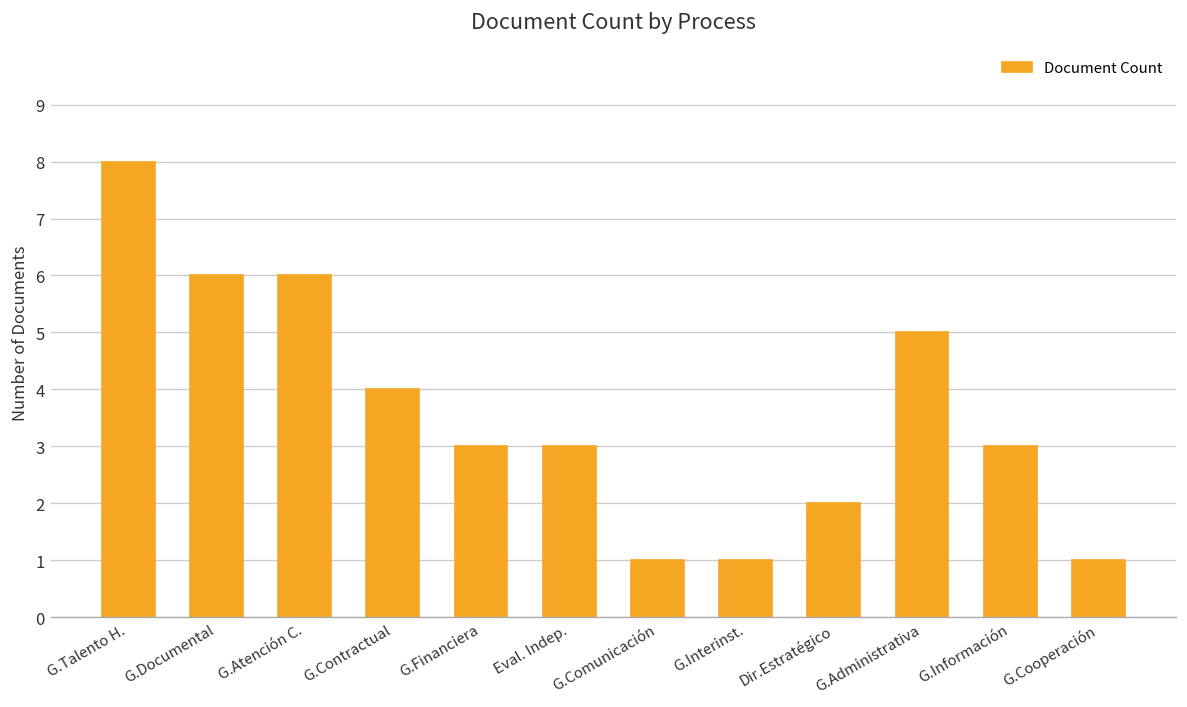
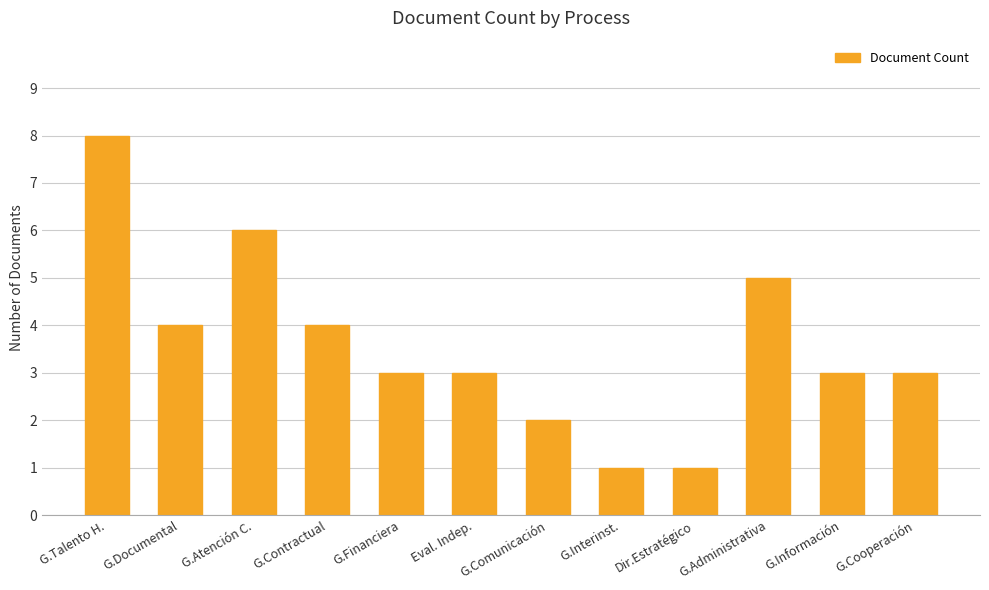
  {
    "G.Talento H.": 8,
-   "G.Documental": 6,
+   "G.Documental": 4,
    "G.Atención C.": 6,
    "G.Contractual": 4,
    "G.Financiera": 3,
    "Eval. Indep.": 3,
-   "G.Comunicación": 1,
+   "G.Comunicación": 2,
    "G.Interinst.": 1,
-   "Dir.Estratégico": 2,
+   "Dir.Estratégico": 1,
    "G.Administrativa": 5,
    "G.Información": 3,
-   "G.Cooperación": 1
+   "G.Cooperación": 3
  }
